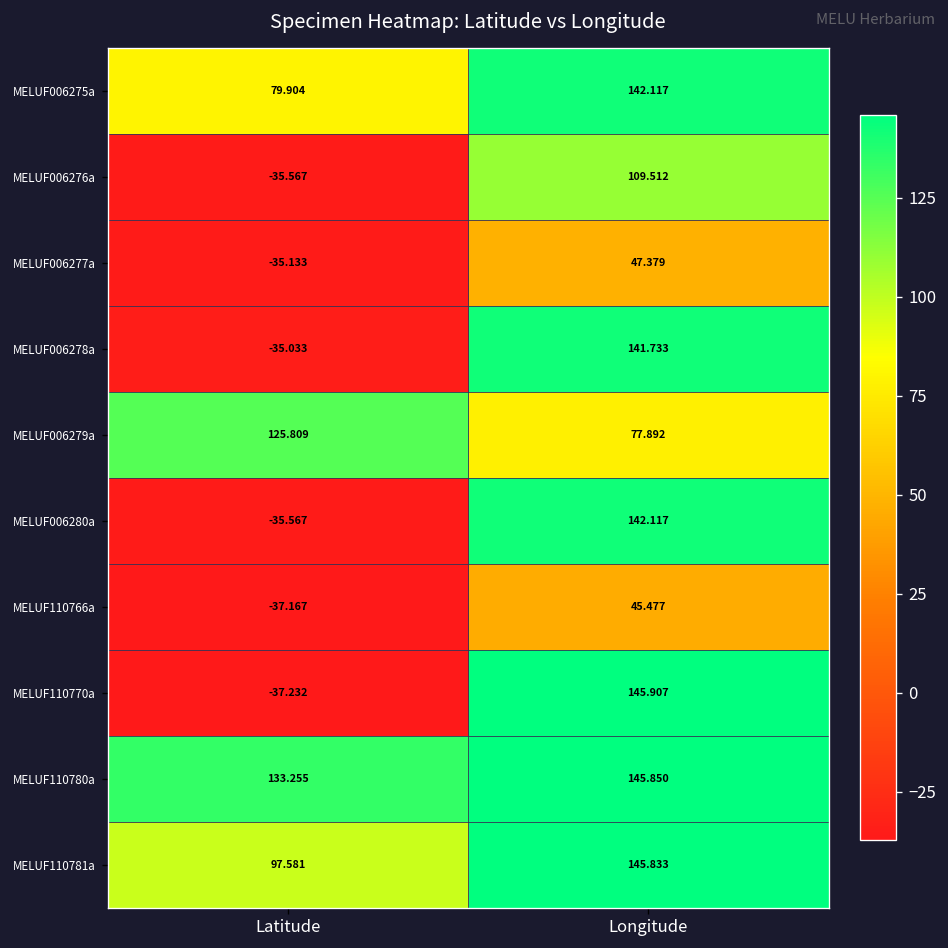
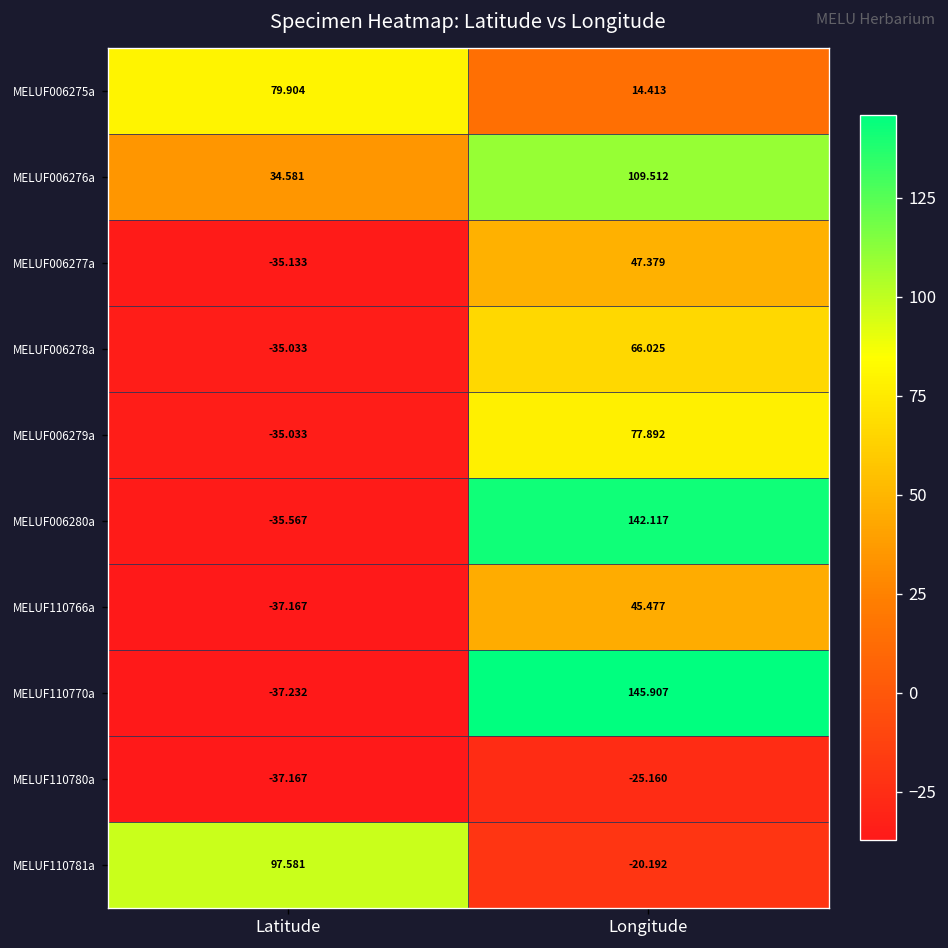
  {
    "MELUF006275a": {
      "Latitude": 79.904,
-     "Longitude": 142.117
+     "Longitude": 14.413
    },
    "MELUF006276a": {
-     "Latitude": -35.567,
+     "Latitude": 34.581,
      "Longitude": 109.512
    },
    "MELUF006277a": {
      "Latitude": -35.133,
      "Longitude": 47.379
    },
    "MELUF006278a": {
      "Latitude": -35.033,
-     "Longitude": 141.733
+     "Longitude": 66.025
    },
    "MELUF006279a": {
-     "Latitude": 125.809,
+     "Latitude": -35.033,
      "Longitude": 77.892
    },
    "MELUF006280a": {
      "Latitude": -35.567,
      "Longitude": 142.117
    },
    "MELUF110766a": {
      "Latitude": -37.167,
      "Longitude": 45.477
    },
    "MELUF110770a": {
      "Latitude": -37.232,
      "Longitude": 145.907
    },
    "MELUF110780a": {
-     "Latitude": 133.255,
-     "Longitude": 145.850
+     "Latitude": -37.167,
+     "Longitude": -25.160
    },
    "MELUF110781a": {
      "Latitude": 97.581,
-     "Longitude": 145.833
+     "Longitude": -20.192
    }
  }
